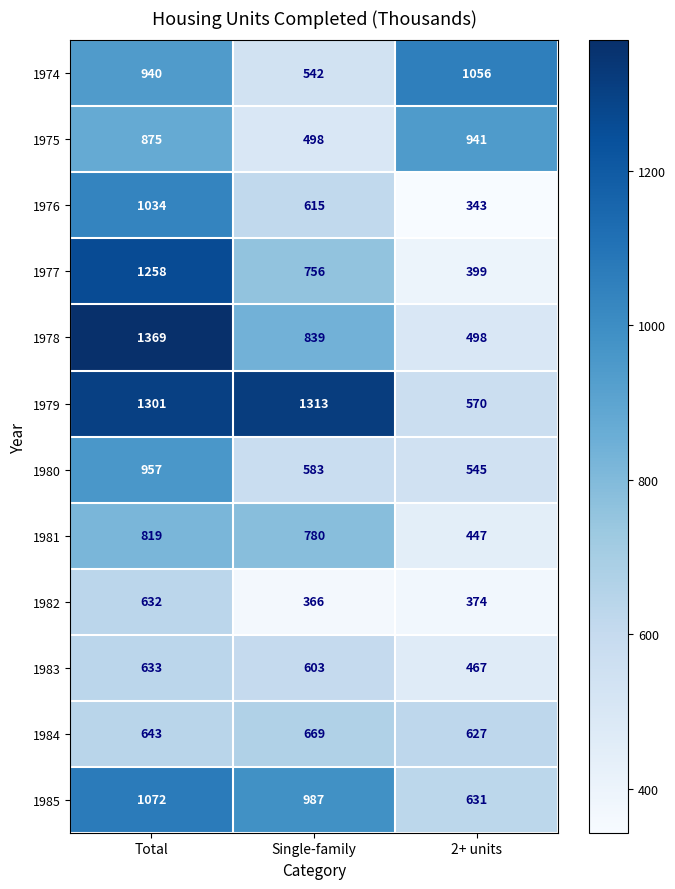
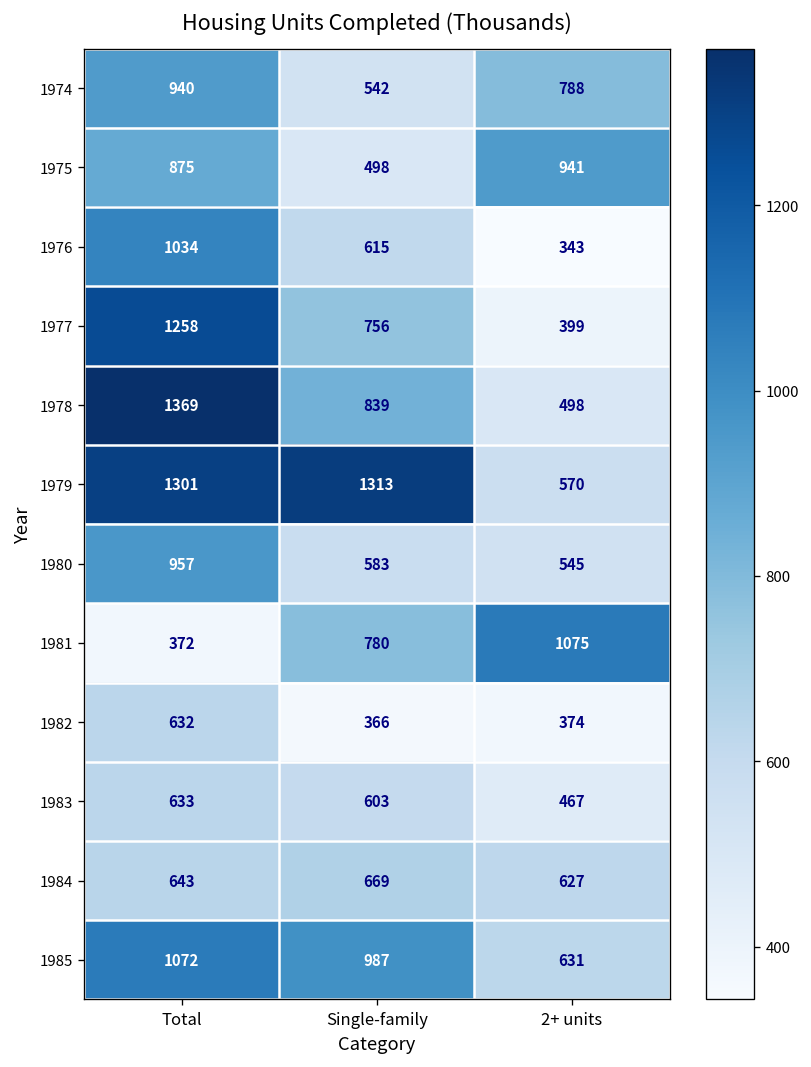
  {
    "1974": {
      "Total": 940,
      "Single-family": 542,
-     "2+ units": 1056
+     "2+ units": 788
    },
    "1975": {
      "Total": 875,
      "Single-family": 498,
      "2+ units": 941
    },
    "1976": {
      "Total": 1034,
      "Single-family": 615,
      "2+ units": 343
    },
    "1977": {
      "Total": 1258,
      "Single-family": 756,
      "2+ units": 399
    },
    "1978": {
      "Total": 1369,
      "Single-family": 839,
      "2+ units": 498
    },
    "1979": {
      "Total": 1301,
      "Single-family": 1313,
      "2+ units": 570
    },
    "1980": {
      "Total": 957,
      "Single-family": 583,
      "2+ units": 545
    },
    "1981": {
-     "Total": 819,
+     "Total": 372,
      "Single-family": 780,
-     "2+ units": 447
+     "2+ units": 1075
    },
    "1982": {
      "Total": 632,
      "Single-family": 366,
      "2+ units": 374
    },
    "1983": {
      "Total": 633,
      "Single-family": 603,
      "2+ units": 467
    },
    "1984": {
      "Total": 643,
      "Single-family": 669,
      "2+ units": 627
    },
    "1985": {
      "Total": 1072,
      "Single-family": 987,
      "2+ units": 631
    }
  }
